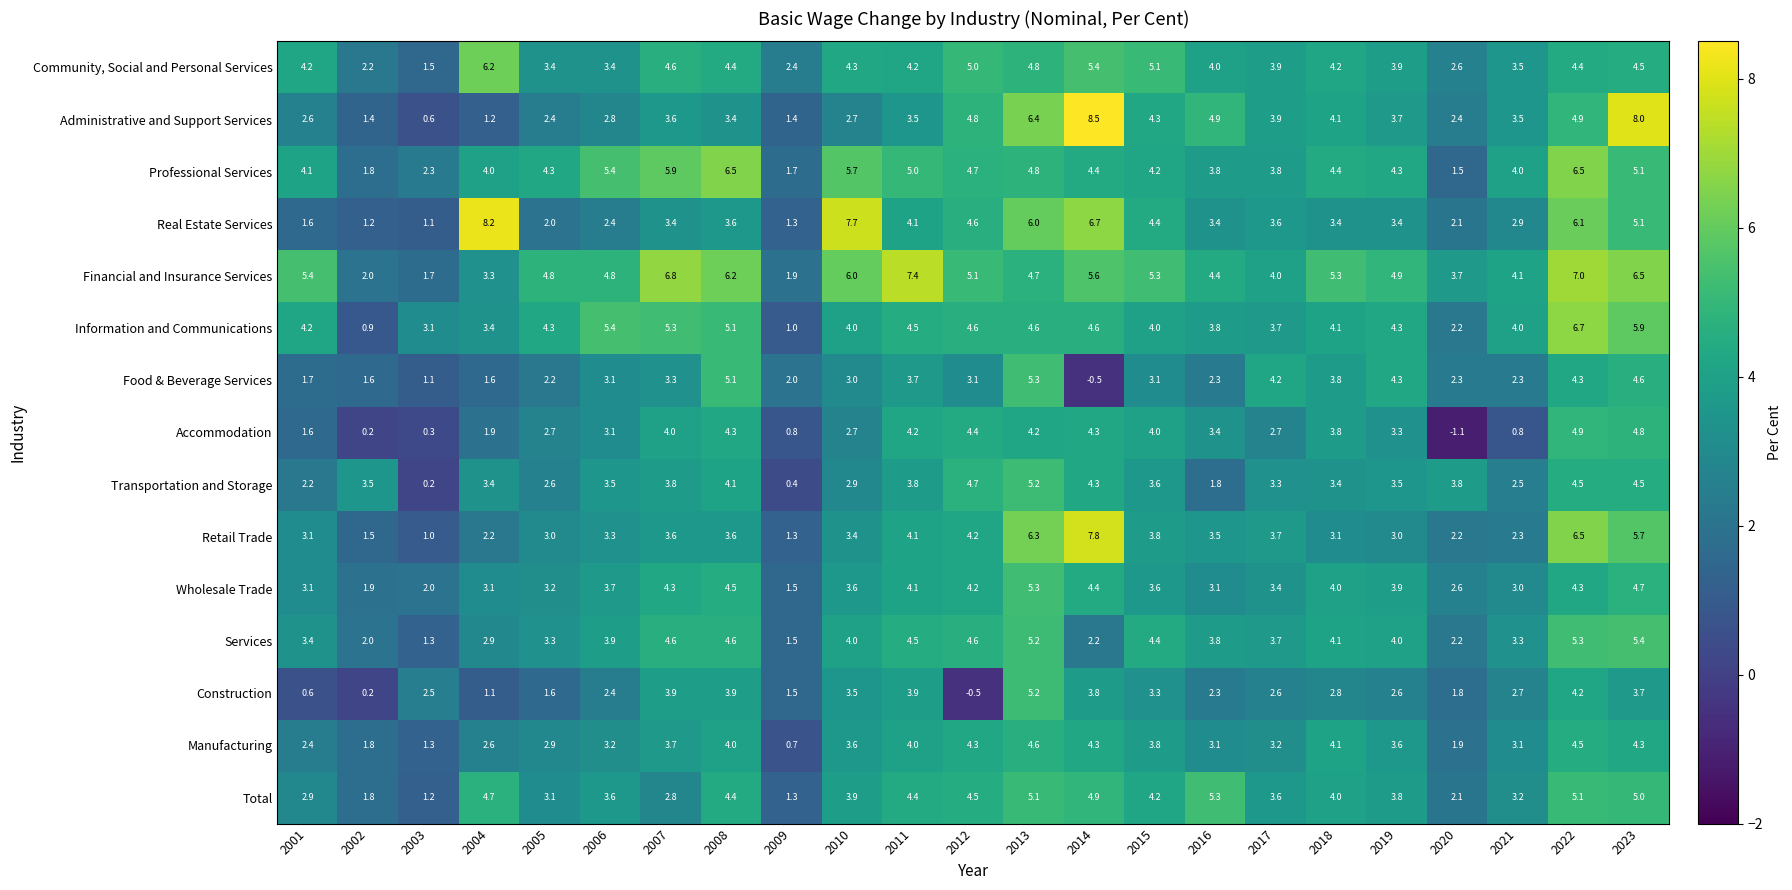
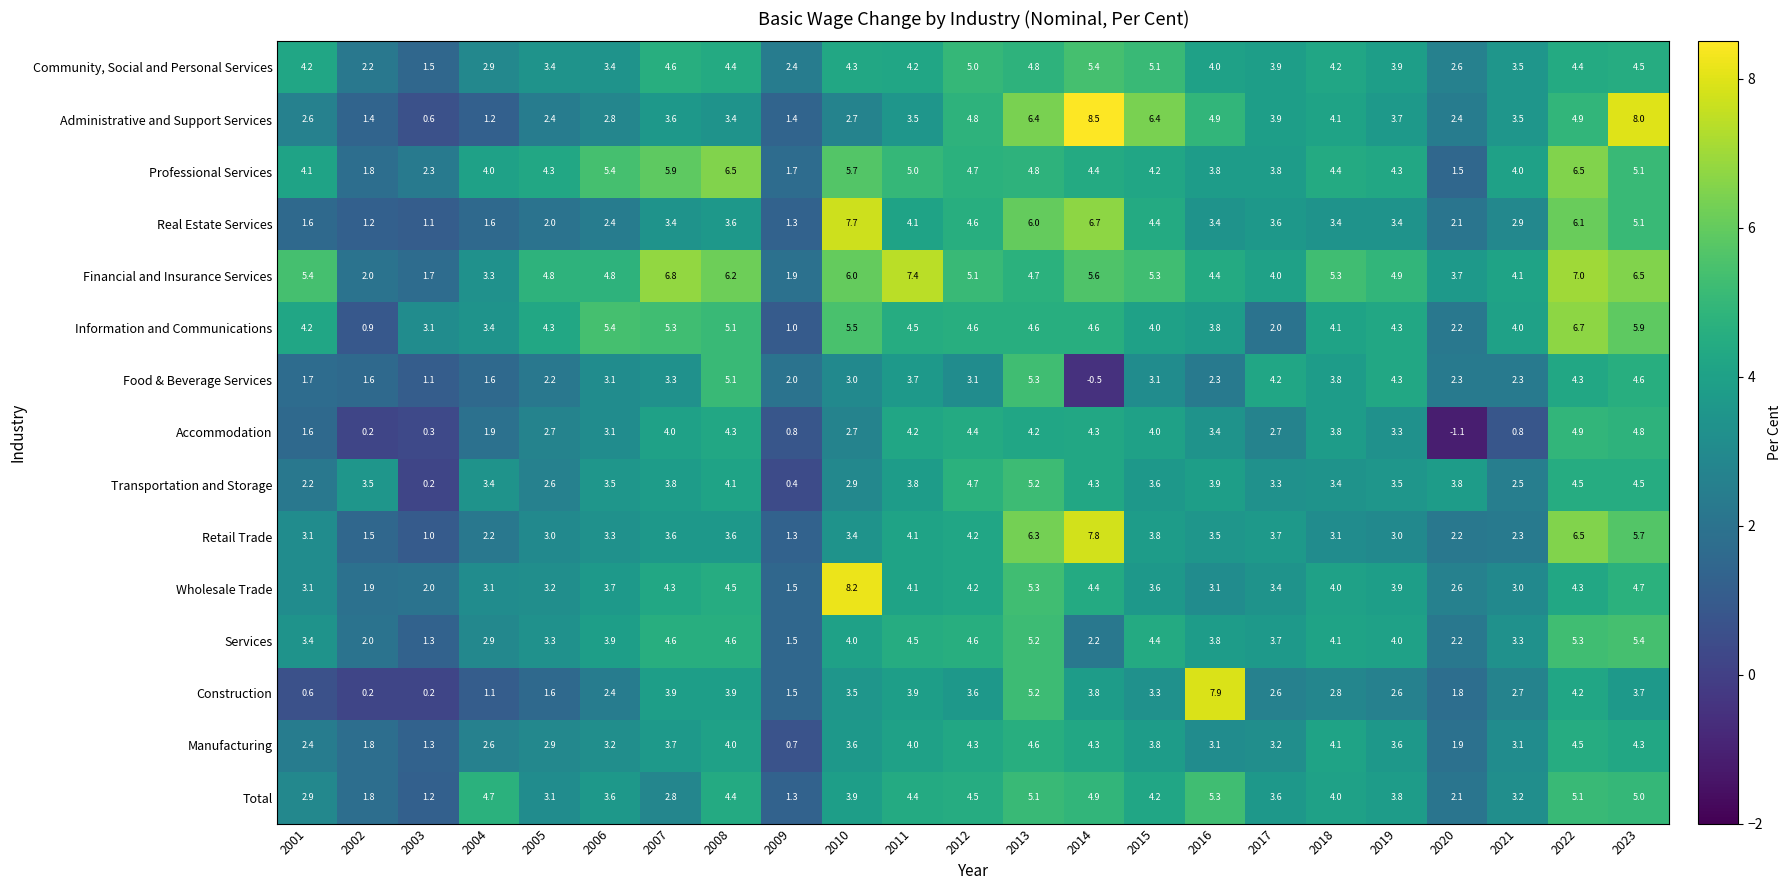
  {
    "Community, Social and Personal Services": {
      "2001": 4.2,
      "2002": 2.2,
      "2003": 1.5,
-     "2004": 6.2,
+     "2004": 2.9,
      "2005": 3.4,
      "2006": 3.4,
      "2007": 4.6,
      "2008": 4.4,
      "2009": 2.4,
      "2010": 4.3,
      "2011": 4.2,
      "2012": 5.0,
      "2013": 4.8,
      "2014": 5.4,
      "2015": 5.1,
      "2016": 4.0,
      "2017": 3.9,
      "2018": 4.2,
      "2019": 3.9,
      "2020": 2.6,
      "2021": 3.5,
      "2022": 4.4,
      "2023": 4.5
    },
    "Administrative and Support Services": {
      "2001": 2.6,
      "2002": 1.4,
      "2003": 0.6,
      "2004": 1.2,
      "2005": 2.4,
      "2006": 2.8,
      "2007": 3.6,
      "2008": 3.4,
      "2009": 1.4,
      "2010": 2.7,
      "2011": 3.5,
      "2012": 4.8,
      "2013": 6.4,
      "2014": 8.5,
-     "2015": 4.3,
+     "2015": 6.4,
      "2016": 4.9,
      "2017": 3.9,
      "2018": 4.1,
      "2019": 3.7,
      "2020": 2.4,
      "2021": 3.5,
      "2022": 4.9,
      "2023": 8.0
    },
    "Real Estate Services": {
      "2001": 1.6,
      "2002": 1.2,
      "2003": 1.1,
-     "2004": 8.2,
+     "2004": 1.6,
      "2005": 2.0,
      "2006": 2.4,
      "2007": 3.4,
      "2008": 3.6,
      "2009": 1.3,
      "2010": 7.7,
      "2011": 4.1,
      "2012": 4.6,
      "2013": 6.0,
      "2014": 6.7,
      "2015": 4.4,
      "2016": 3.4,
      "2017": 3.6,
      "2018": 3.4,
      "2019": 3.4,
      "2020": 2.1,
      "2021": 2.9,
      "2022": 6.1,
      "2023": 5.1
    },
    "Information and Communications": {
      "2001": 4.2,
      "2002": 0.9,
      "2003": 3.1,
      "2004": 3.4,
      "2005": 4.3,
      "2006": 5.4,
      "2007": 5.3,
      "2008": 5.1,
      "2009": 1.0,
-     "2010": 4.0,
+     "2010": 5.5,
      "2011": 4.5,
      "2012": 4.6,
      "2013": 4.6,
      "2014": 4.6,
      "2015": 4.0,
      "2016": 3.8,
-     "2017": 3.7,
+     "2017": 2.0,
      "2018": 4.1,
      "2019": 4.3,
      "2020": 2.2,
      "2021": 4.0,
      "2022": 6.7,
      "2023": 5.9
    },
    "Transportation and Storage": {
      "2001": 2.2,
      "2002": 3.5,
      "2003": 0.2,
      "2004": 3.4,
      "2005": 2.6,
      "2006": 3.5,
      "2007": 3.8,
      "2008": 4.1,
      "2009": 0.4,
      "2010": 2.9,
      "2011": 3.8,
      "2012": 4.7,
      "2013": 5.2,
      "2014": 4.3,
      "2015": 3.6,
-     "2016": 1.8,
+     "2016": 3.9,
      "2017": 3.3,
      "2018": 3.4,
      "2019": 3.5,
      "2020": 3.8,
      "2021": 2.5,
      "2022": 4.5,
      "2023": 4.5
    },
    "Wholesale Trade": {
      "2001": 3.1,
      "2002": 1.9,
      "2003": 2.0,
      "2004": 3.1,
      "2005": 3.2,
      "2006": 3.7,
      "2007": 4.3,
      "2008": 4.5,
      "2009": 1.5,
-     "2010": 3.6,
+     "2010": 8.2,
      "2011": 4.1,
      "2012": 4.2,
      "2013": 5.3,
      "2014": 4.4,
      "2015": 3.6,
      "2016": 3.1,
      "2017": 3.4,
      "2018": 4.0,
      "2019": 3.9,
      "2020": 2.6,
      "2021": 3.0,
      "2022": 4.3,
      "2023": 4.7
    },
    "Construction": {
      "2001": 0.6,
      "2002": 0.2,
-     "2003": 2.5,
+     "2003": 0.2,
      "2004": 1.1,
      "2005": 1.6,
      "2006": 2.4,
      "2007": 3.9,
      "2008": 3.9,
      "2009": 1.5,
      "2010": 3.5,
      "2011": 3.9,
-     "2012": -0.5,
+     "2012": 3.6,
      "2013": 5.2,
      "2014": 3.8,
      "2015": 3.3,
-     "2016": 2.3,
+     "2016": 7.9,
      "2017": 2.6,
      "2018": 2.8,
      "2019": 2.6,
      "2020": 1.8,
      "2021": 2.7,
      "2022": 4.2,
      "2023": 3.7
    }
  }
